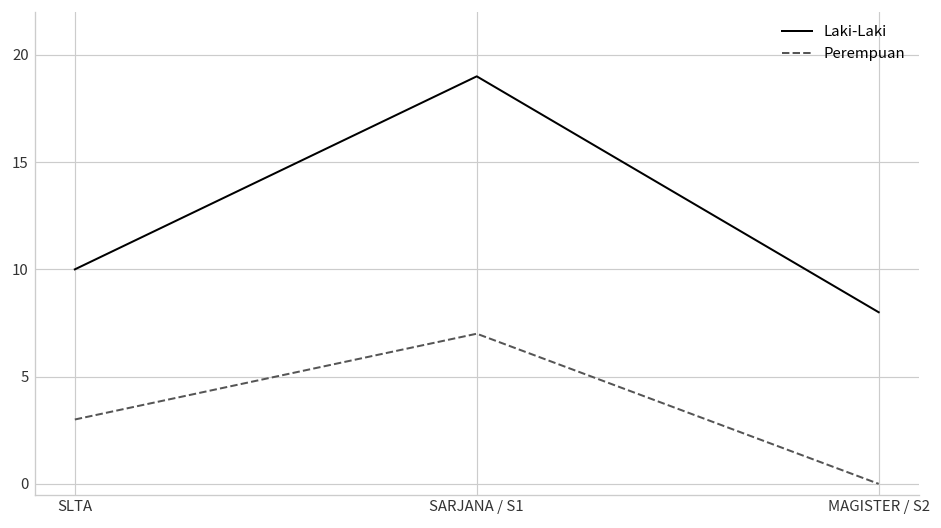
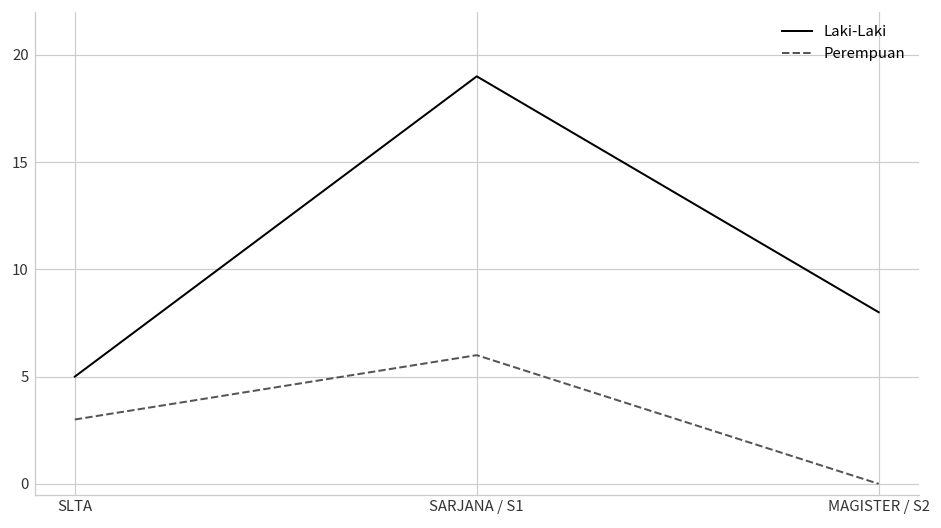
  {
    "Laki-Laki": {
-     "SLTA": 10,
+     "SLTA": 5,
      "SARJANA / S1": 19,
      "MAGISTER / S2": 8
    },
    "Perempuan": {
      "SLTA": 3,
-     "SARJANA / S1": 7,
+     "SARJANA / S1": 6,
      "MAGISTER / S2": 0
    }
  }
